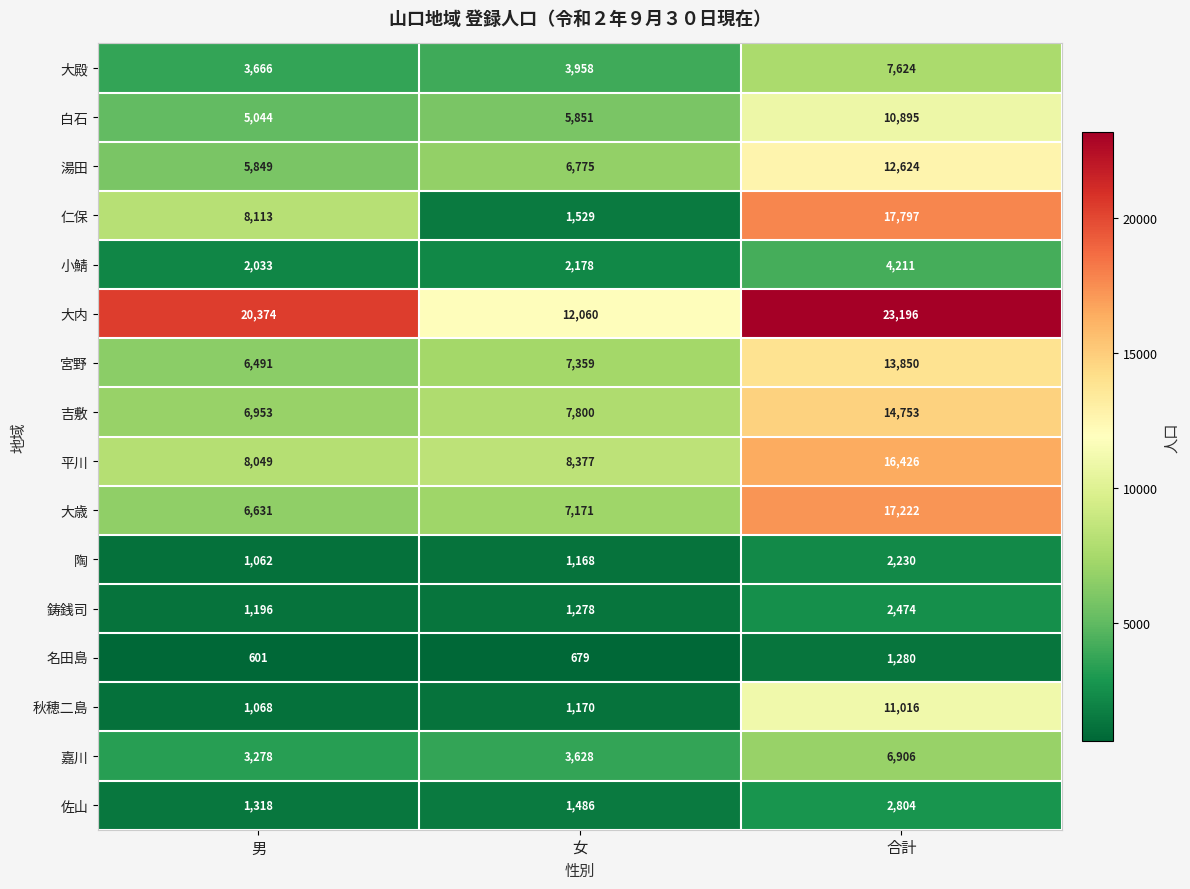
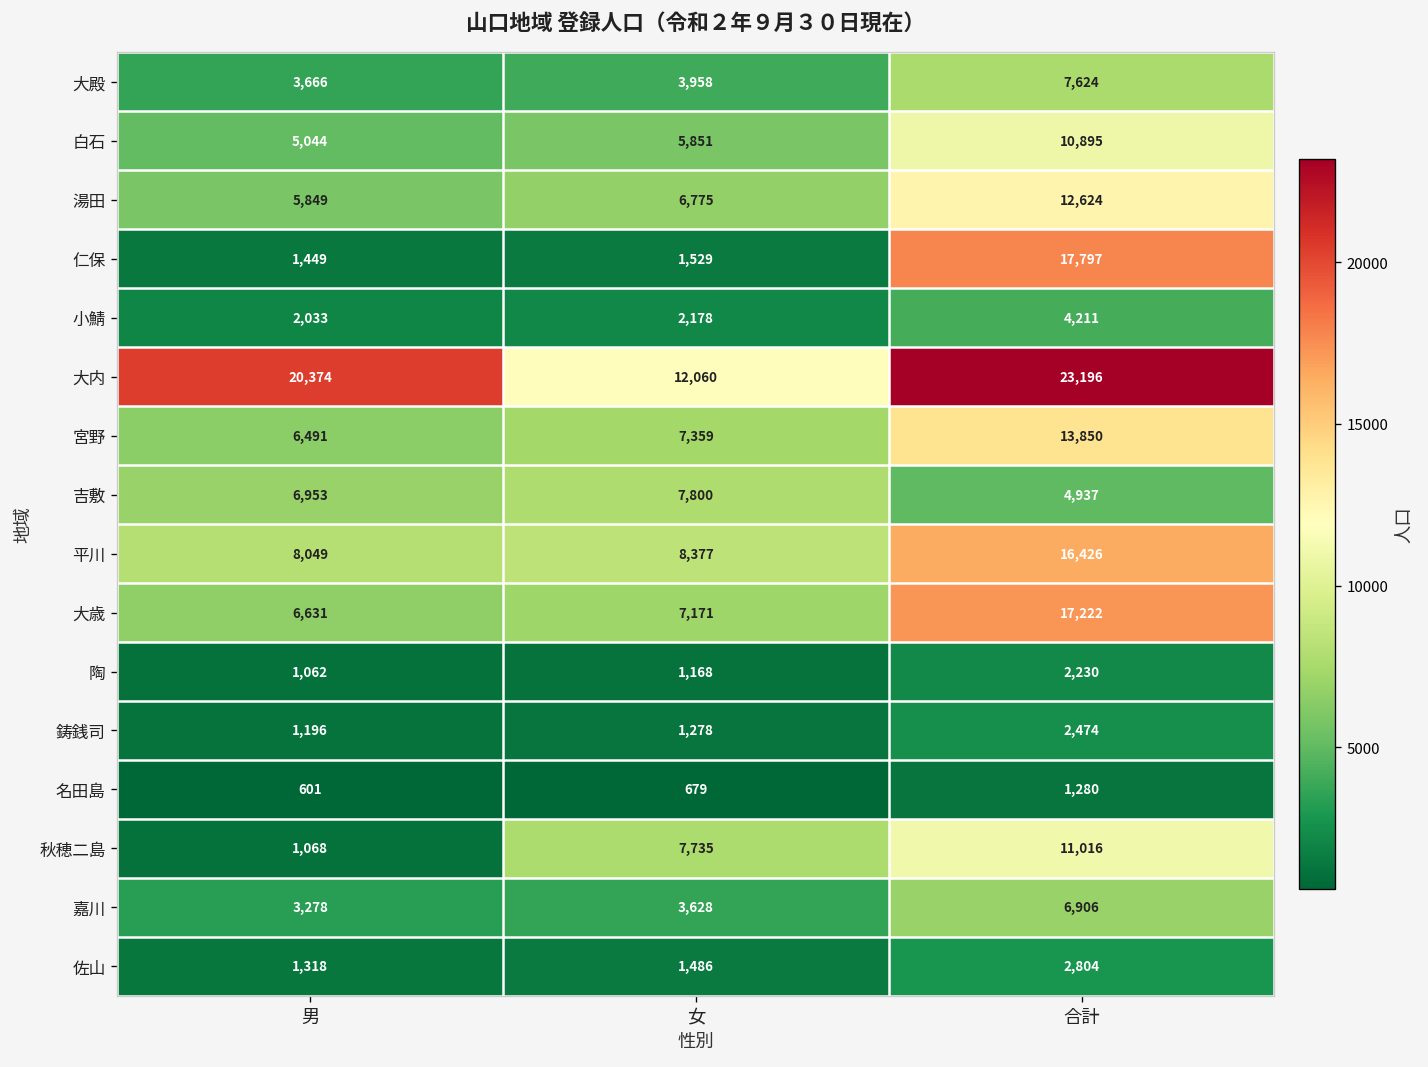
  {
    "大殿": {
      "男": "3,666",
      "女": "3,958",
      "合計": "7,624"
    },
    "白石": {
      "男": "5,044",
      "女": "5,851",
      "合計": "10,895"
    },
    "湯田": {
      "男": "5,849",
      "女": "6,775",
      "合計": "12,624"
    },
    "仁保": {
-     "男": "8,113",
+     "男": "1,449",
      "女": "1,529",
      "合計": "17,797"
    },
    "小鯖": {
      "男": "2,033",
      "女": "2,178",
      "合計": "4,211"
    },
    "大内": {
      "男": "20,374",
      "女": "12,060",
      "合計": "23,196"
    },
    "宮野": {
      "男": "6,491",
      "女": "7,359",
      "合計": "13,850"
    },
    "吉敷": {
      "男": "6,953",
      "女": "7,800",
-     "合計": "14,753"
+     "合計": "4,937"
    },
    "平川": {
      "男": "8,049",
      "女": "8,377",
      "合計": "16,426"
    },
    "大歳": {
      "男": "6,631",
      "女": "7,171",
      "合計": "17,222"
    },
    "陶": {
      "男": "1,062",
      "女": "1,168",
      "合計": "2,230"
    },
    "鋳銭司": {
      "男": "1,196",
      "女": "1,278",
      "合計": "2,474"
    },
    "名田島": {
      "男": "601",
      "女": "679",
      "合計": "1,280"
    },
    "秋穂二島": {
      "男": "1,068",
-     "女": "1,170",
+     "女": "7,735",
      "合計": "11,016"
    },
    "嘉川": {
      "男": "3,278",
      "女": "3,628",
      "合計": "6,906"
    },
    "佐山": {
      "男": "1,318",
      "女": "1,486",
      "合計": "2,804"
    }
  }
